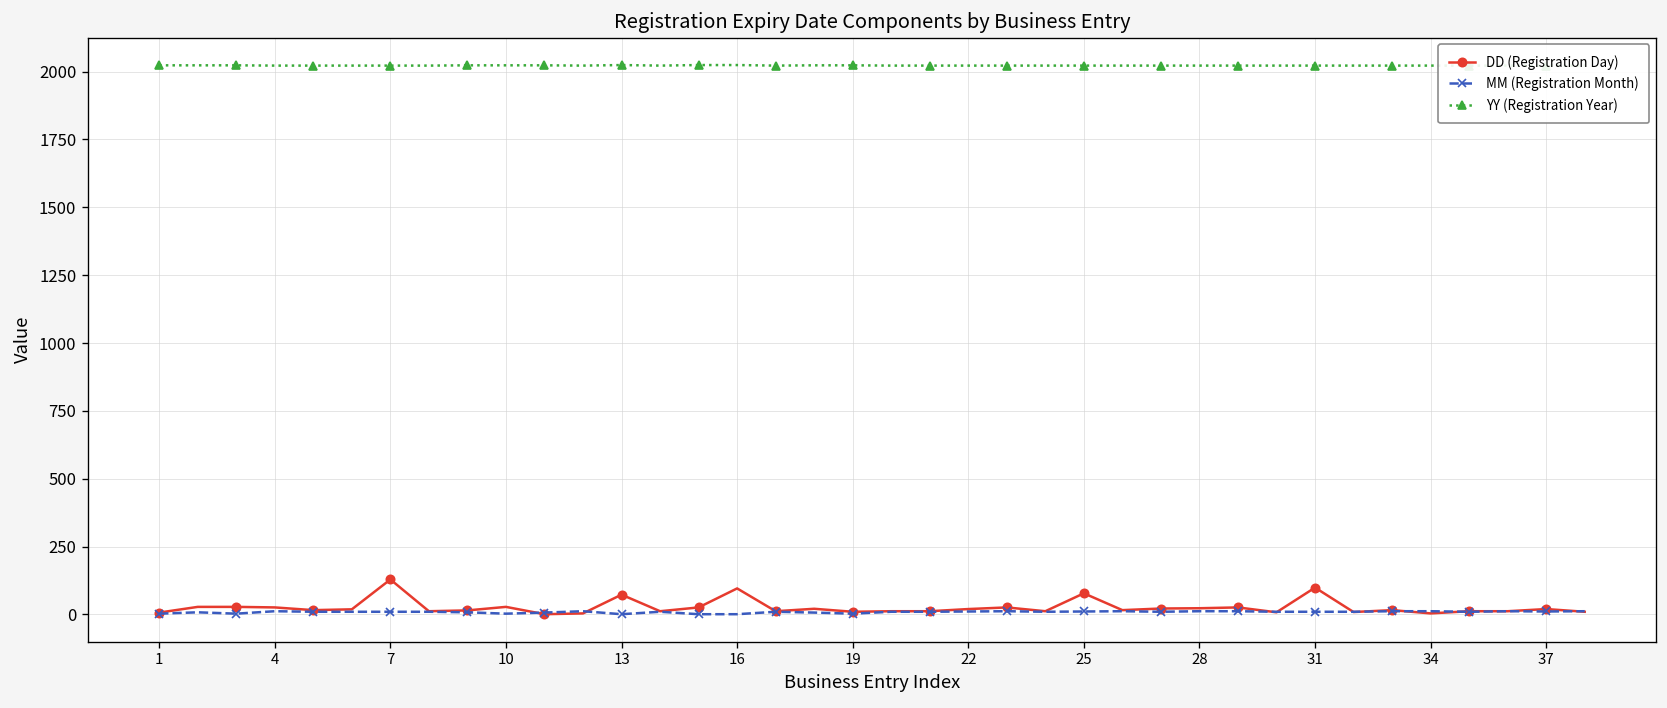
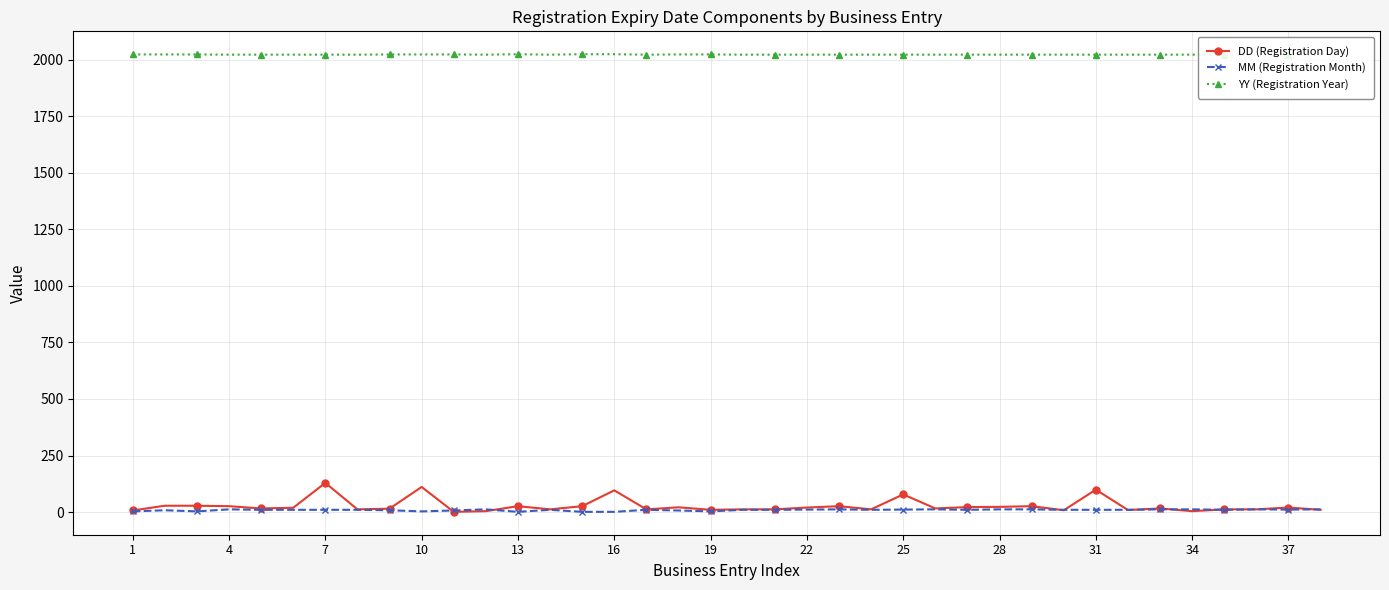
  {
    "DD (Registration Day)": {
      "4": 30,
      "7": 130,
-     "10": 30,
-     "13": 70,
+     "10": 110,
+     "13": 30,
      "16": 100,
      "25": 80,
      "31": 100
    },
    "MM (Registration Month)": {
      "4": 10,
      "7": 10,
      "10": 0,
      "13": 0,
      "16": 0,
      "25": 10,
      "31": 10
    },
    "YY (Registration Year)": {
      "1": 2020,
      "4": 2020,
      "7": 2020,
      "10": 2020,
      "13": 2020,
      "16": 2020,
      "19": 2020,
      "22": 2020,
      "25": 2020,
      "28": 2020,
      "31": 2020,
      "34": 2020
    }
  }
